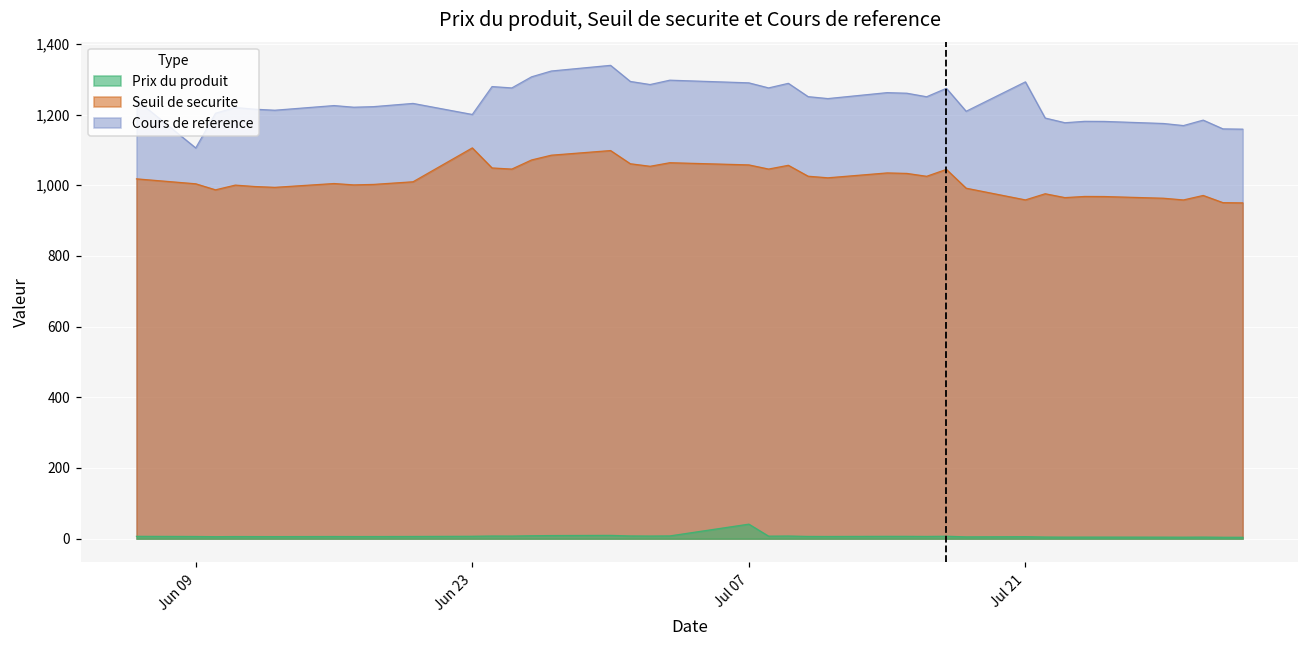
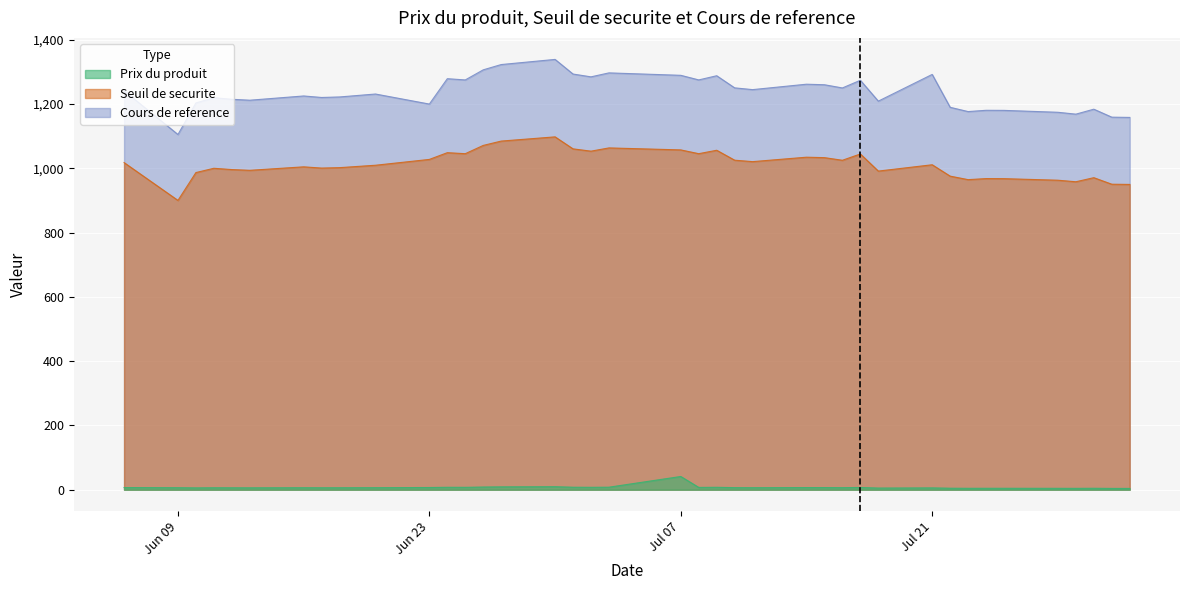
  {
    "Prix du produit": {
      "Jun 09": "10",
      "Jun 23": "10",
      "Jul 07": "40",
      "Jul 21": "10"
    },
    "Seuil de securite": {
-     "Jun 09": "1,000",
-     "Jun 23": "1,110",
+     "Jun 09": "900",
+     "Jun 23": "1,030",
      "Jul 07": "1,060",
-     "Jul 21": "960"
+     "Jul 21": "1,010"
    },
    "Cours de reference": {
      "Jun 09": "1,110",
      "Jun 23": "1,200",
      "Jul 07": "1,290",
      "Jul 21": "1,290"
    }
  }
